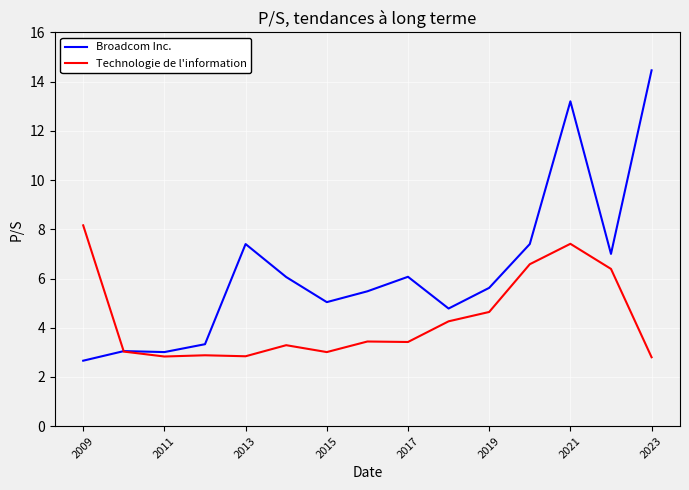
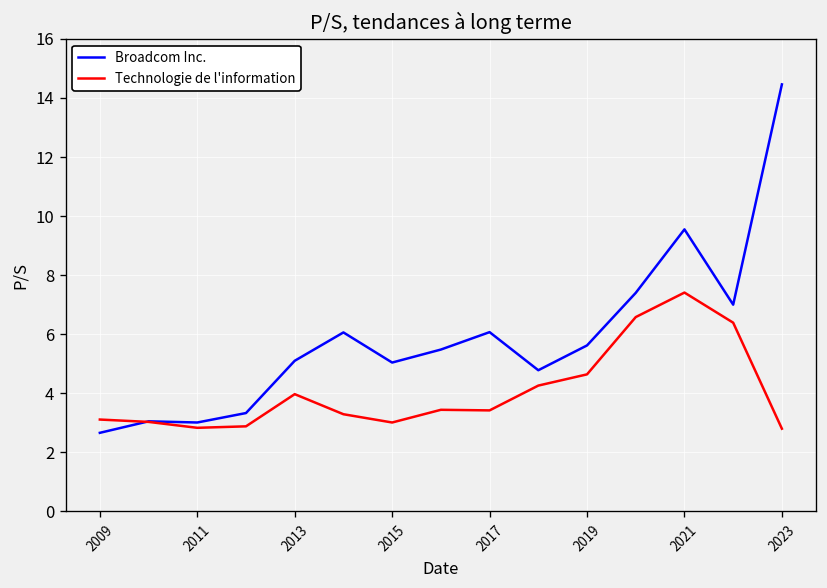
  {
    "Broadcom Inc.": {
      "2009": 2.7,
      "2011": 3.0,
-     "2013": 7.4,
+     "2013": 5.1,
      "2015": 5.0,
      "2017": 6.1,
      "2019": 5.6,
-     "2021": 13.2,
+     "2021": 9.6,
      "2023": 14.5
    },
    "Technologie de l'information": {
-     "2009": 8.2,
+     "2009": 3.1,
      "2011": 2.8,
-     "2013": 2.8,
+     "2013": 4.0,
      "2015": 3.0,
      "2017": 3.4,
      "2019": 4.6,
      "2021": 7.4,
      "2023": 2.8
    }
  }
